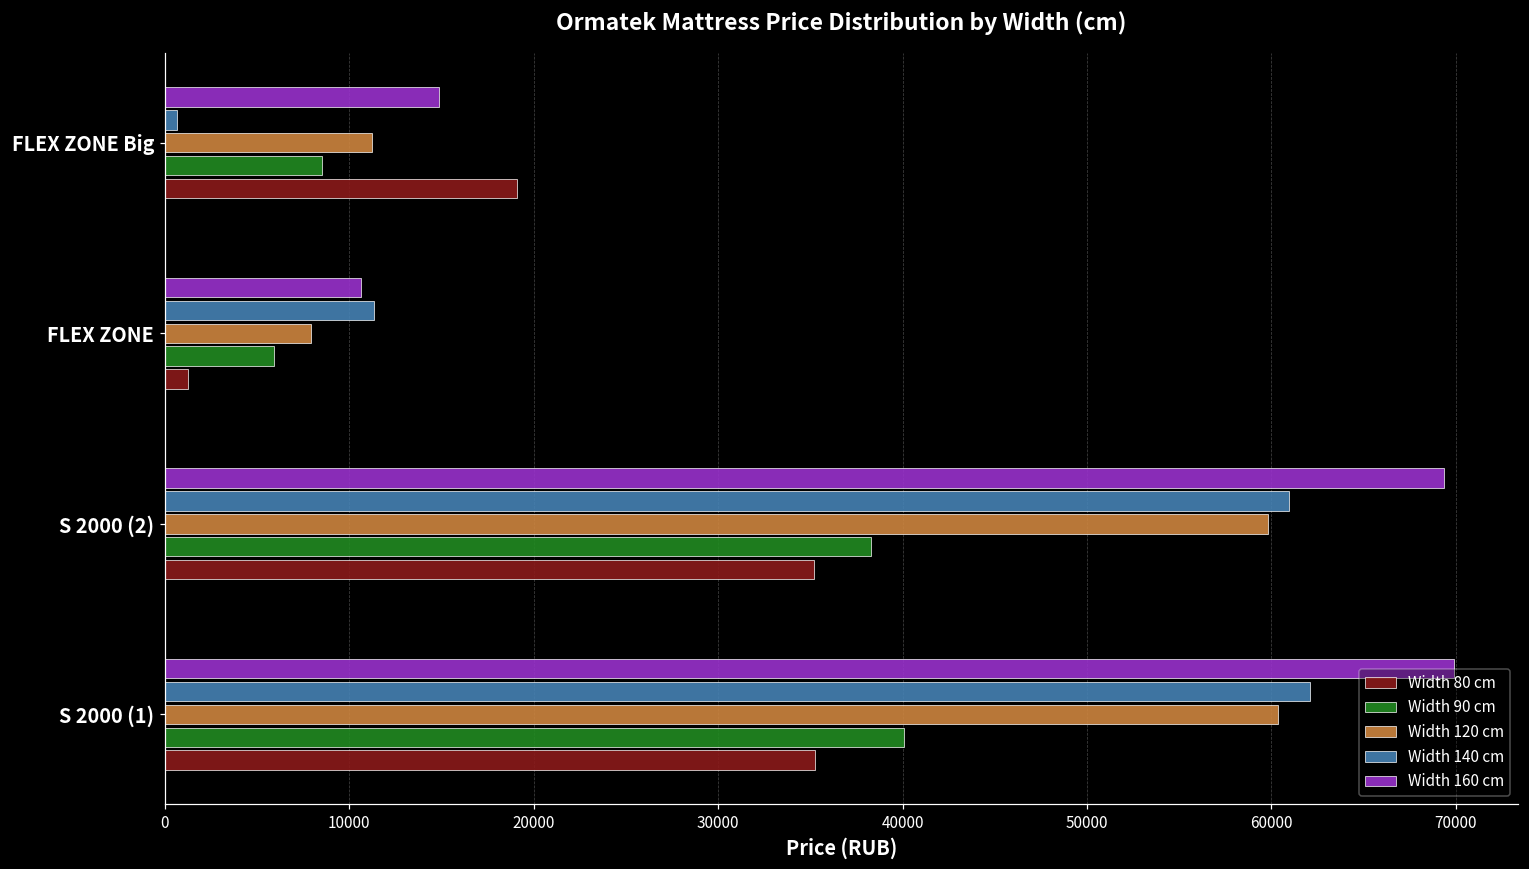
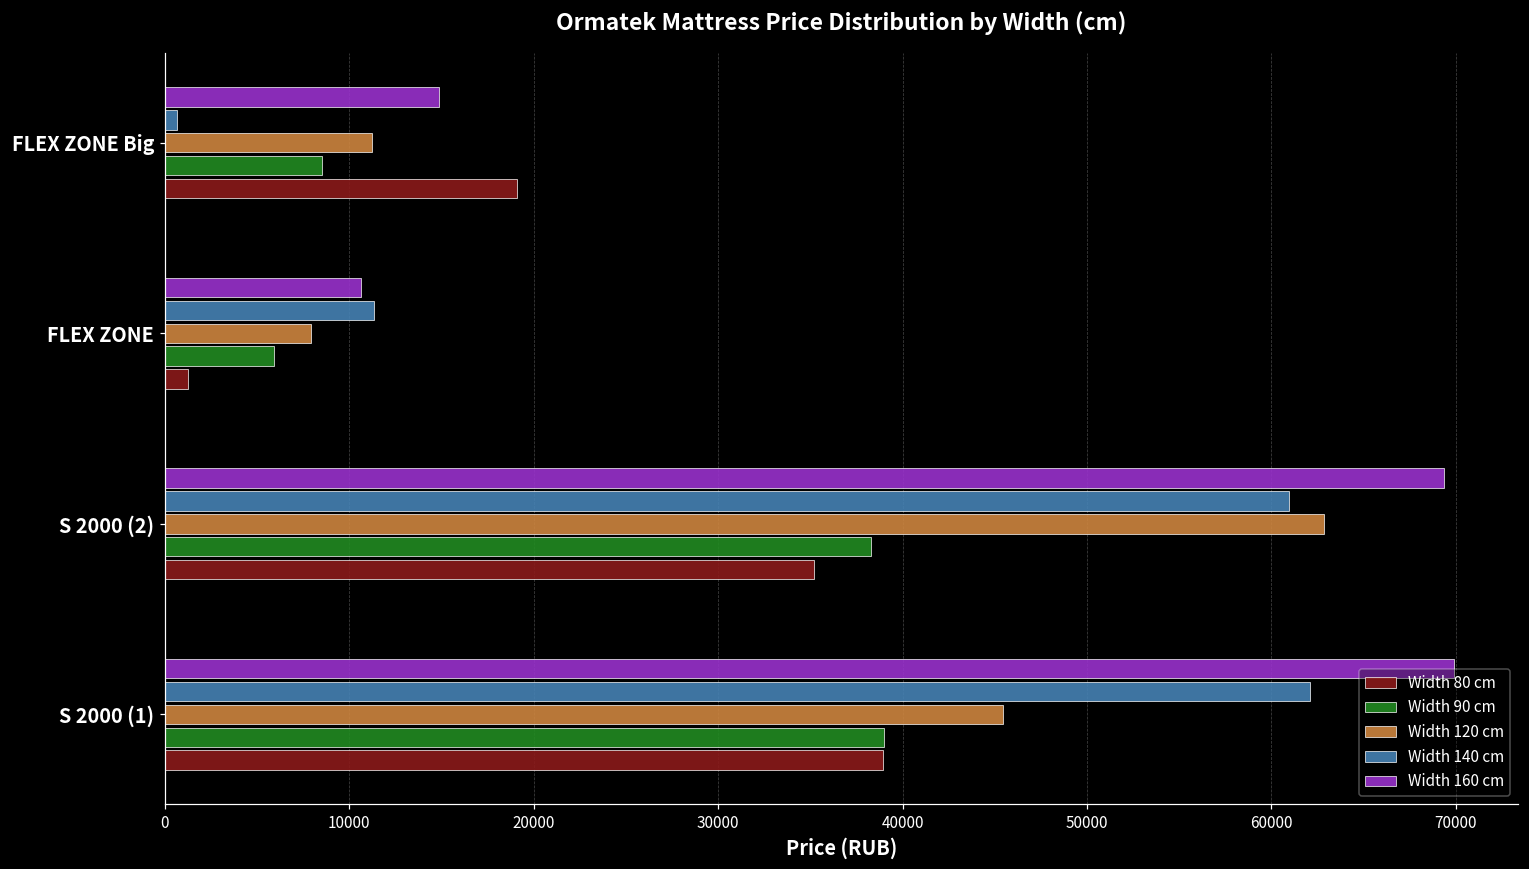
  {
    "Width 80 cm": {
      "FLEX ZONE Big": 19100,
      "FLEX ZONE": 1300,
      "S 2000 (2)": 35200,
-     "S 2000 (1)": 35300
+     "S 2000 (1)": 38900
    },
    "Width 90 cm": {
      "FLEX ZONE Big": 8500,
      "FLEX ZONE": 5900,
      "S 2000 (2)": 38300,
-     "S 2000 (1)": 40100
+     "S 2000 (1)": 39000
    },
    "Width 120 cm": {
      "FLEX ZONE Big": 11200,
      "FLEX ZONE": 7900,
-     "S 2000 (2)": 59800,
-     "S 2000 (1)": 60400
+     "S 2000 (2)": 62900,
+     "S 2000 (1)": 45500
    },
    "Width 140 cm": {
      "FLEX ZONE Big": 700,
      "FLEX ZONE": 11300,
      "S 2000 (2)": 61000,
      "S 2000 (1)": 62100
    },
    "Width 160 cm": {
      "FLEX ZONE Big": 14900,
      "FLEX ZONE": 10600,
      "S 2000 (2)": 69400,
      "S 2000 (1)": 69900
    }
  }
